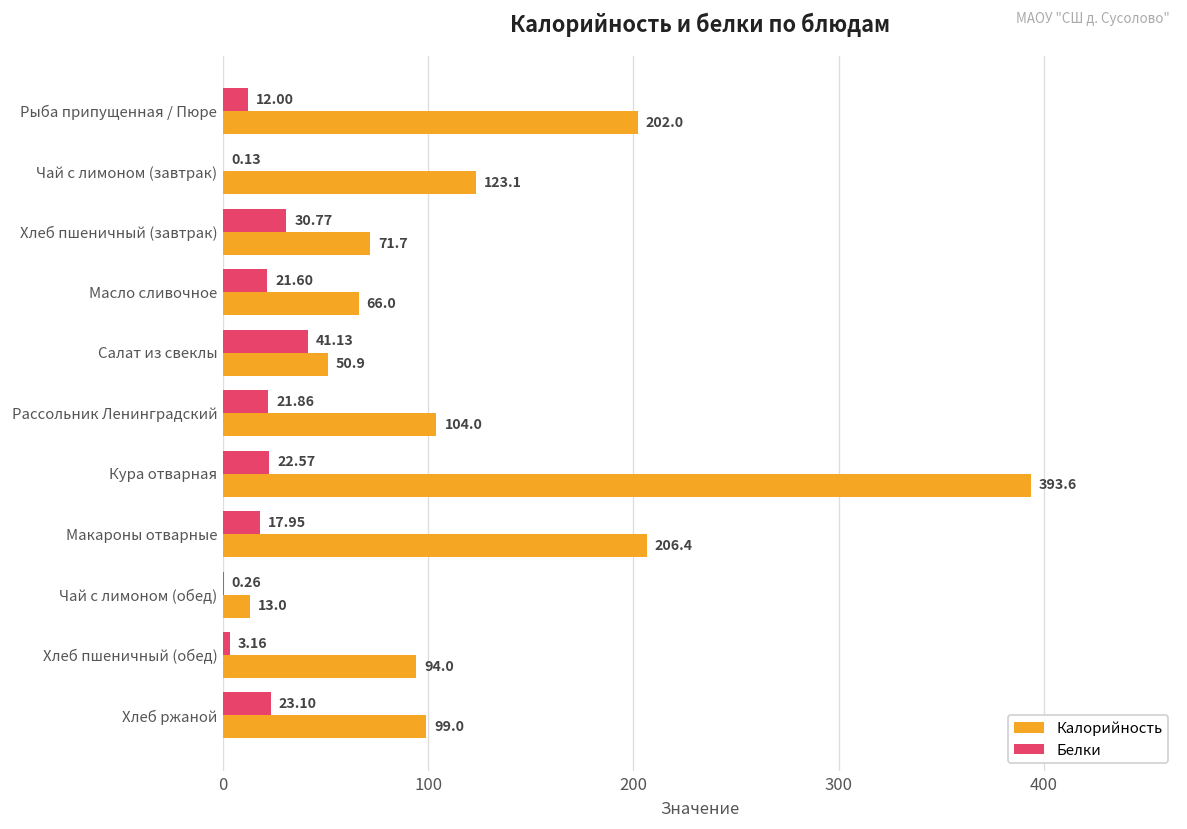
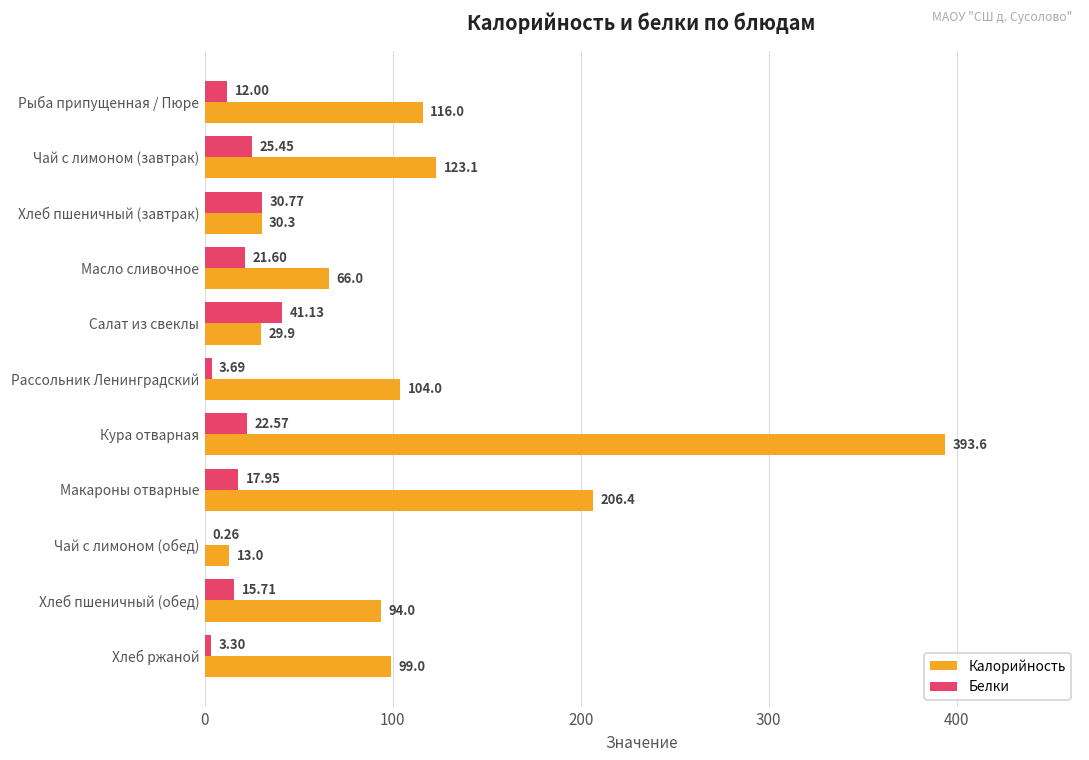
  {
    "Калорийность": {
-     "Рыба припущенная / Пюре": 202.0,
+     "Рыба припущенная / Пюре": 116.0,
      "Чай с лимоном (завтрак)": 123.1,
-     "Хлеб пшеничный (завтрак)": 71.7,
+     "Хлеб пшеничный (завтрак)": 30.3,
      "Масло сливочное": 66.0,
-     "Салат из свеклы": 50.9,
+     "Салат из свеклы": 29.9,
      "Рассольник Ленинградский": 104.0,
      "Кура отварная": 393.6,
      "Макароны отварные": 206.4,
      "Чай с лимоном (обед)": 13.0,
      "Хлеб пшеничный (обед)": 94.0,
      "Хлеб ржаной": 99.0
    },
    "Белки": {
      "Рыба припущенная / Пюре": 12.00,
-     "Чай с лимоном (завтрак)": 0.13,
+     "Чай с лимоном (завтрак)": 25.45,
      "Хлеб пшеничный (завтрак)": 30.77,
      "Масло сливочное": 21.60,
      "Салат из свеклы": 41.13,
-     "Рассольник Ленинградский": 21.86,
+     "Рассольник Ленинградский": 3.69,
      "Кура отварная": 22.57,
      "Макароны отварные": 17.95,
      "Чай с лимоном (обед)": 0.26,
-     "Хлеб пшеничный (обед)": 3.16,
-     "Хлеб ржаной": 23.10
+     "Хлеб пшеничный (обед)": 15.71,
+     "Хлеб ржаной": 3.30
    }
  }
